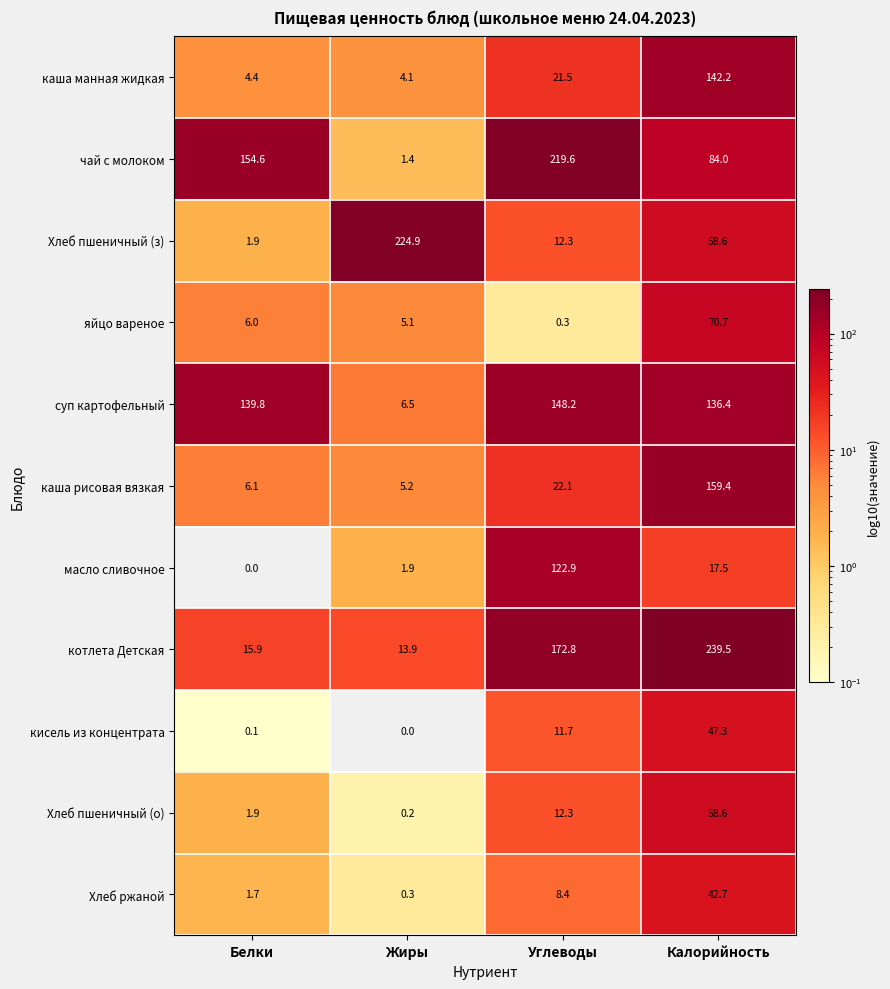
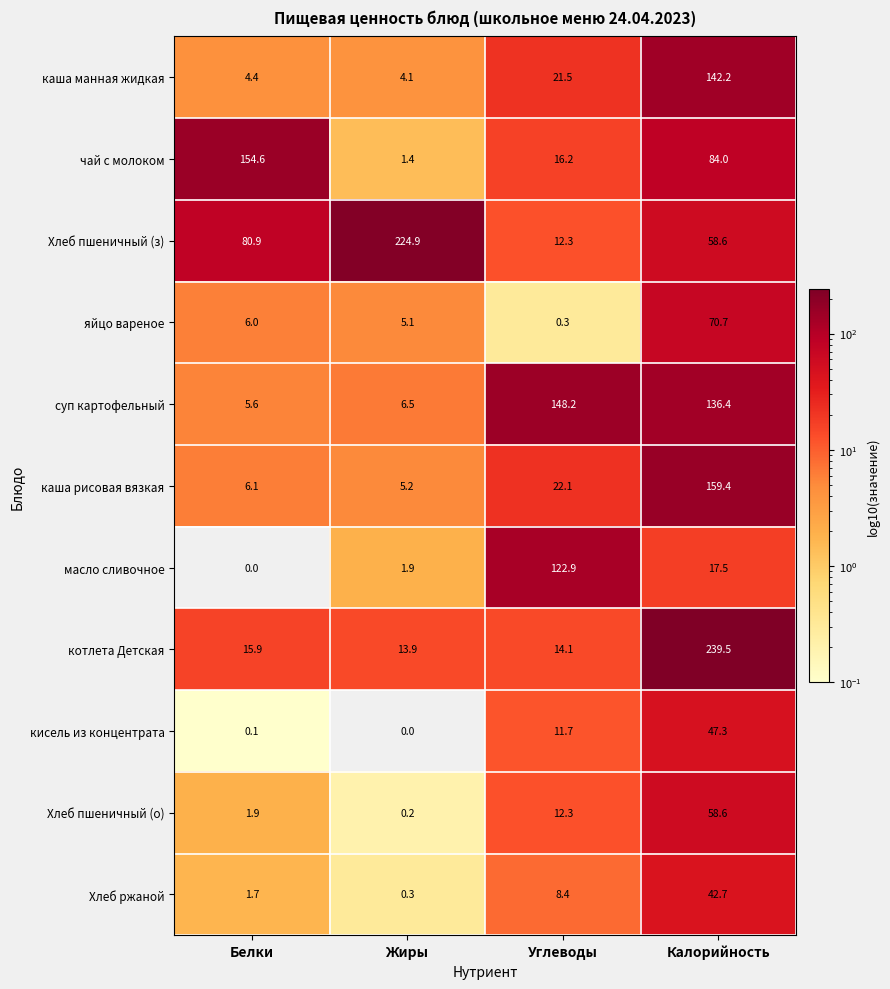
  {
    "каша манная жидкая": {
      "Белки": 4.4,
      "Жиры": 4.1,
      "Углеводы": 21.5,
      "Калорийность": 142.2
    },
    "чай с молоком": {
      "Белки": 154.6,
      "Жиры": 1.4,
-     "Углеводы": 219.6,
+     "Углеводы": 16.2,
      "Калорийность": 84.0
    },
    "Хлеб пшеничный (з)": {
-     "Белки": 1.9,
+     "Белки": 80.9,
      "Жиры": 224.9,
      "Углеводы": 12.3,
      "Калорийность": 58.6
    },
    "яйцо вареное": {
      "Белки": 6.0,
      "Жиры": 5.1,
      "Углеводы": 0.3,
      "Калорийность": 70.7
    },
    "суп картофельный": {
-     "Белки": 139.8,
+     "Белки": 5.6,
      "Жиры": 6.5,
      "Углеводы": 148.2,
      "Калорийность": 136.4
    },
    "каша рисовая вязкая": {
      "Белки": 6.1,
      "Жиры": 5.2,
      "Углеводы": 22.1,
      "Калорийность": 159.4
    },
    "масло сливочное": {
      "Белки": 0.0,
      "Жиры": 1.9,
      "Углеводы": 122.9,
      "Калорийность": 17.5
    },
    "котлета Детская": {
      "Белки": 15.9,
      "Жиры": 13.9,
-     "Углеводы": 172.8,
+     "Углеводы": 14.1,
      "Калорийность": 239.5
    },
    "кисель из концентрата": {
      "Белки": 0.1,
      "Жиры": 0.0,
      "Углеводы": 11.7,
      "Калорийность": 47.3
    },
    "Хлеб пшеничный (о)": {
      "Белки": 1.9,
      "Жиры": 0.2,
      "Углеводы": 12.3,
      "Калорийность": 58.6
    },
    "Хлеб ржаной": {
      "Белки": 1.7,
      "Жиры": 0.3,
      "Углеводы": 8.4,
      "Калорийность": 42.7
    }
  }
